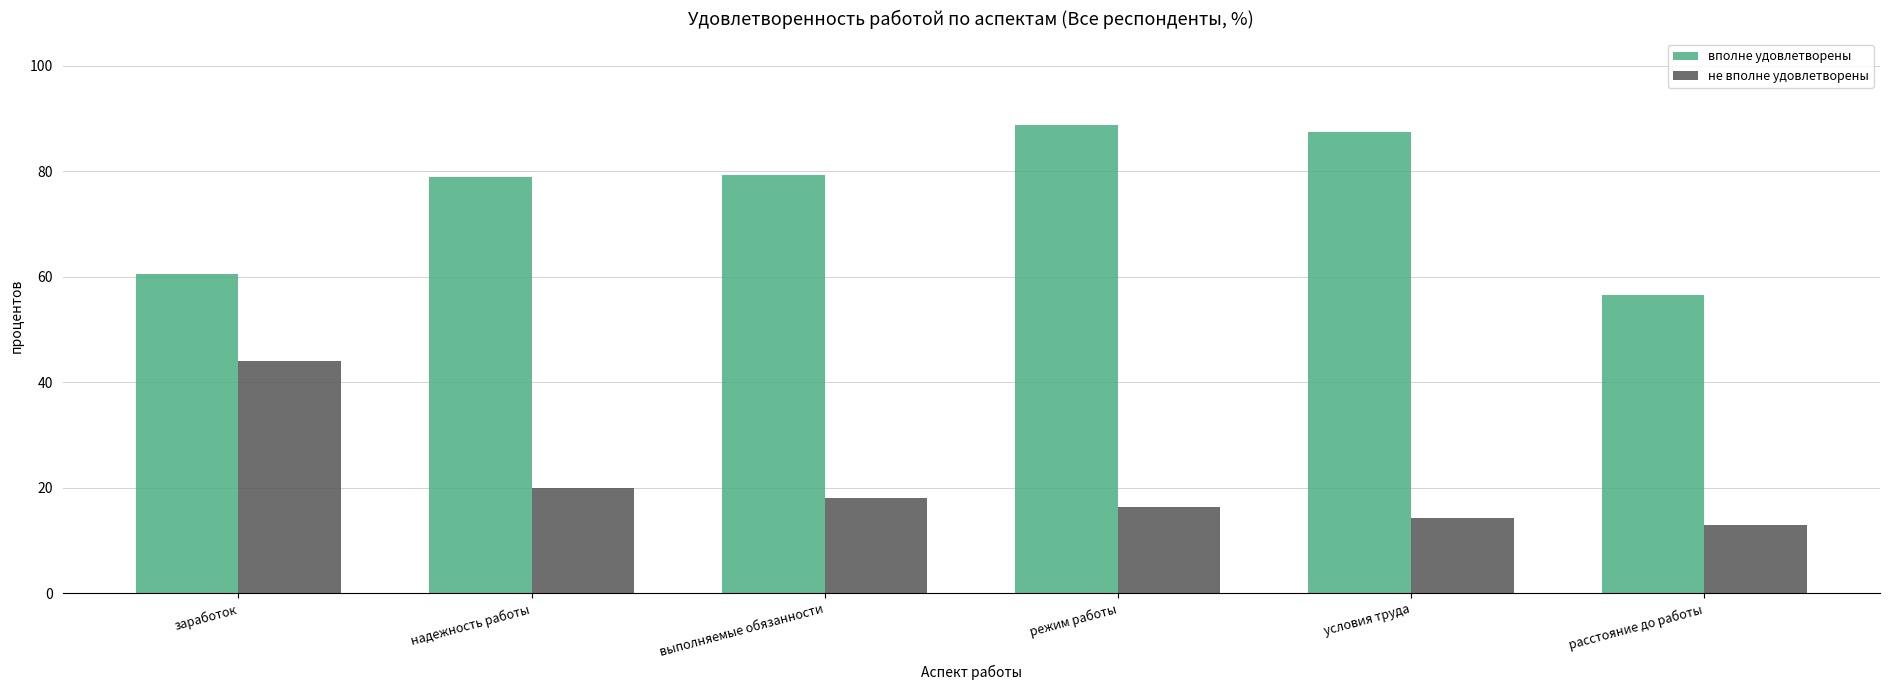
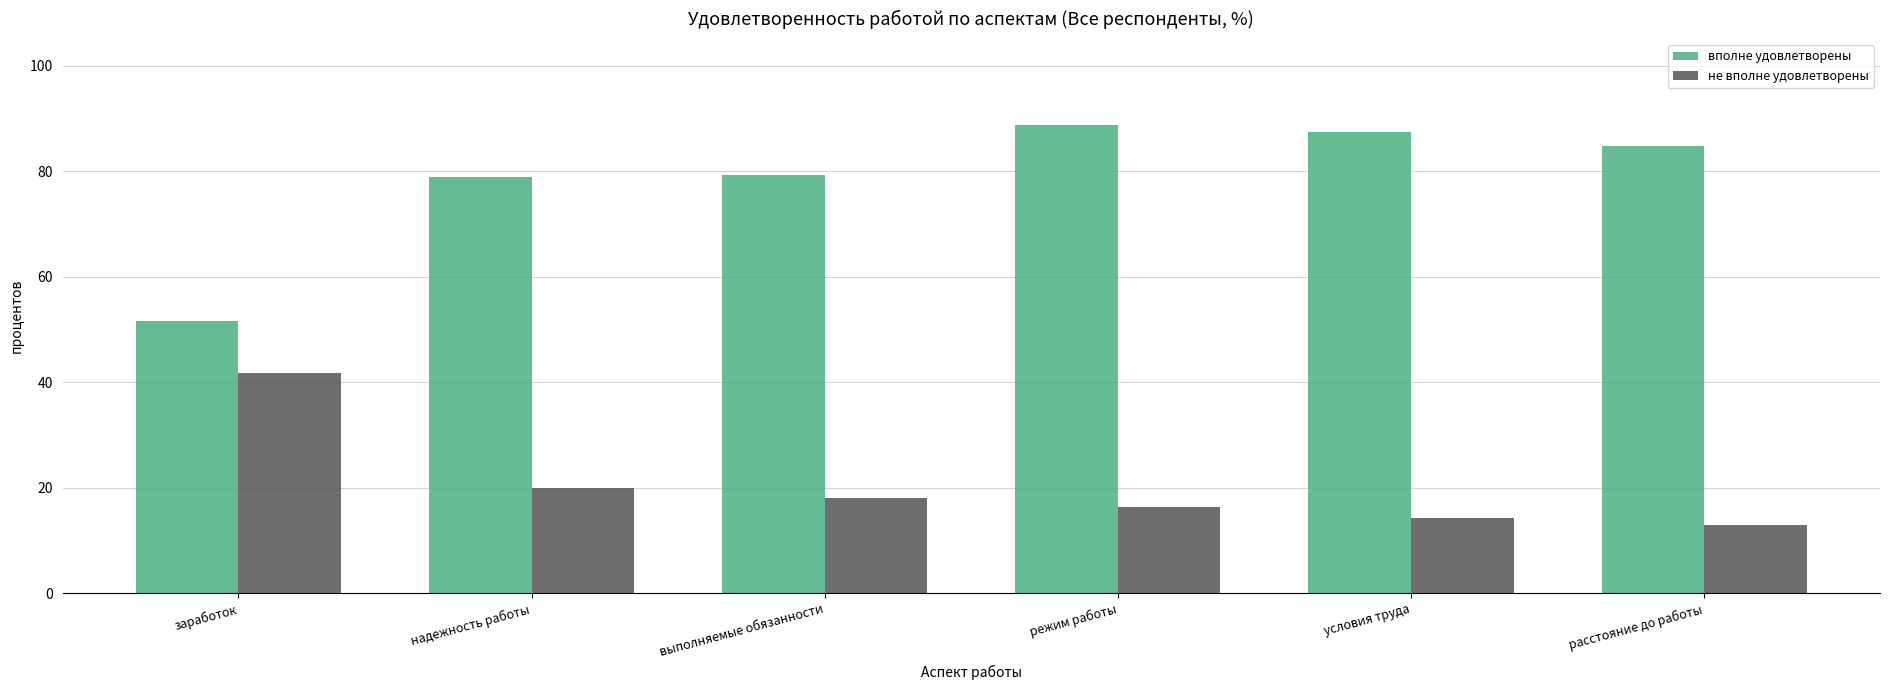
  {
    "вполне удовлетворены": {
-     "заработок": 61,
+     "заработок": 52,
      "надежность работы": 79,
      "выполняемые обязанности": 79,
      "режим работы": 89,
      "условия труда": 87,
-     "расстояние до работы": 57
+     "расстояние до работы": 85
    },
    "не вполне удовлетворены": {
-     "заработок": 44,
+     "заработок": 42,
      "надежность работы": 20,
      "выполняемые обязанности": 18,
      "режим работы": 16,
      "условия труда": 14,
      "расстояние до работы": 13
    }
  }
